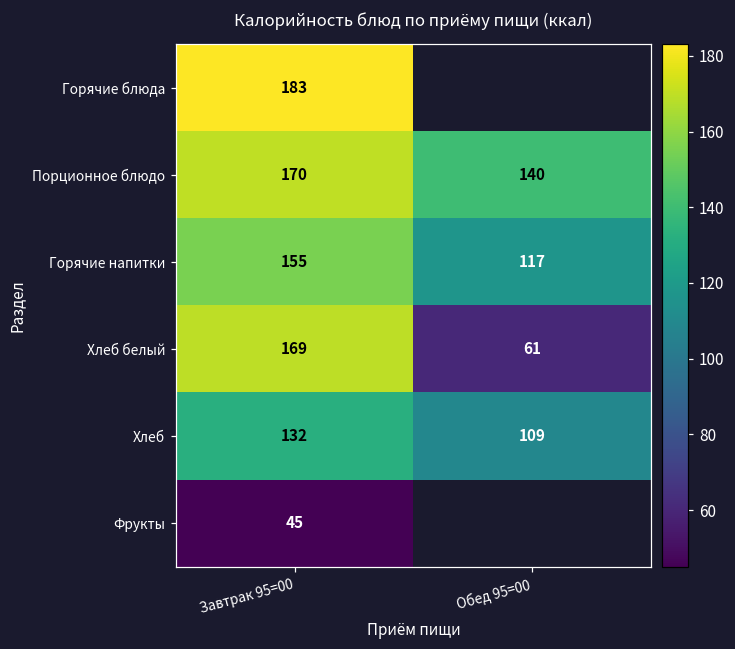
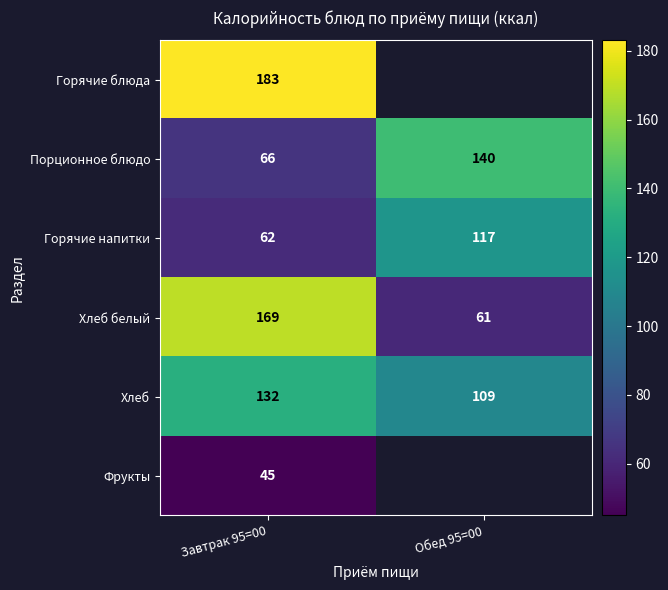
  {
    "Горячие блюда": {
      "Завтрак 95=00": 183
    },
    "Порционное блюдо": {
-     "Завтрак 95=00": 170,
+     "Завтрак 95=00": 66,
      "Обед 95=00": 140
    },
    "Горячие напитки": {
-     "Завтрак 95=00": 155,
+     "Завтрак 95=00": 62,
      "Обед 95=00": 117
    },
    "Хлеб белый": {
      "Завтрак 95=00": 169,
      "Обед 95=00": 61
    },
    "Хлеб": {
      "Завтрак 95=00": 132,
      "Обед 95=00": 109
    },
    "Фрукты": {
      "Завтрак 95=00": 45
    }
  }
